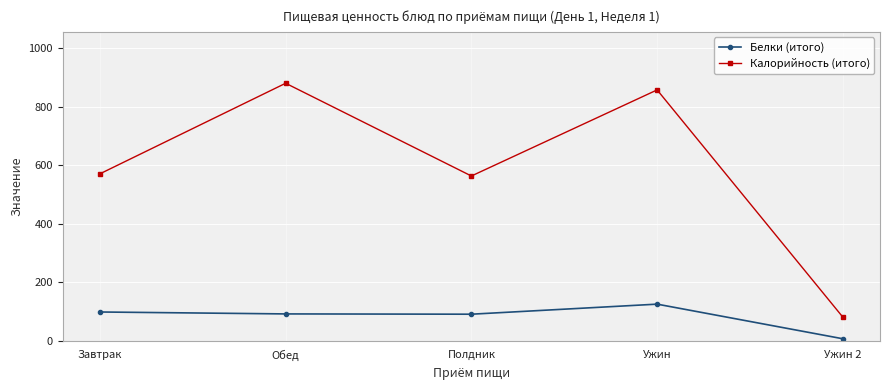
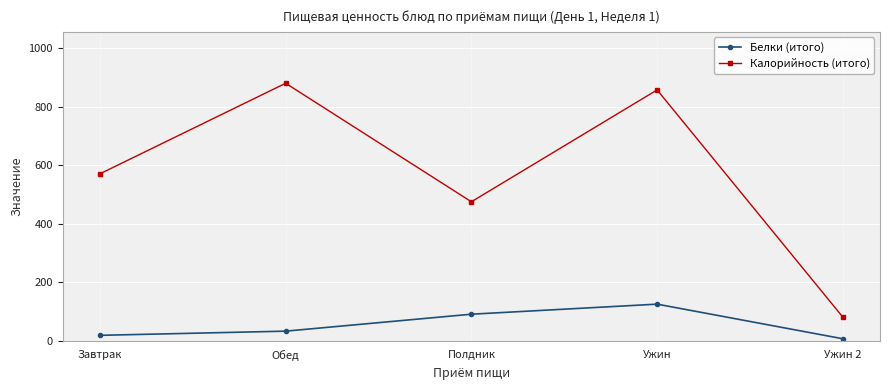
  {
    "Белки (итого)": {
-     "Завтрак": 100,
-     "Обед": 90,
+     "Завтрак": 20,
+     "Обед": 30,
      "Полдник": 90,
      "Ужин": 120,
      "Ужин 2": 10
    },
    "Калорийность (итого)": {
      "Завтрак": 570,
      "Обед": 880,
-     "Полдник": 560,
+     "Полдник": 470,
      "Ужин": 860,
      "Ужин 2": 80
    }
  }
